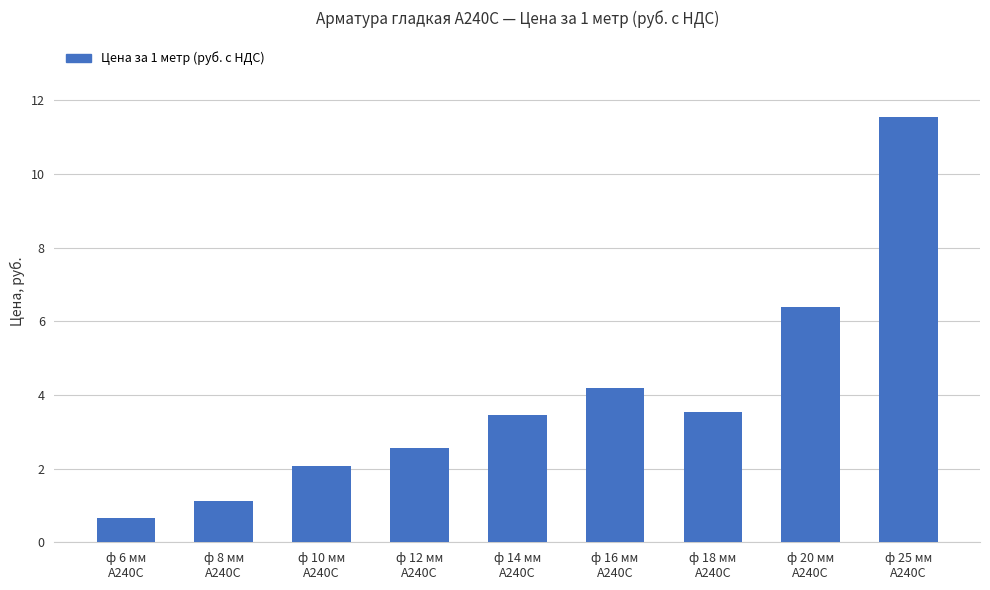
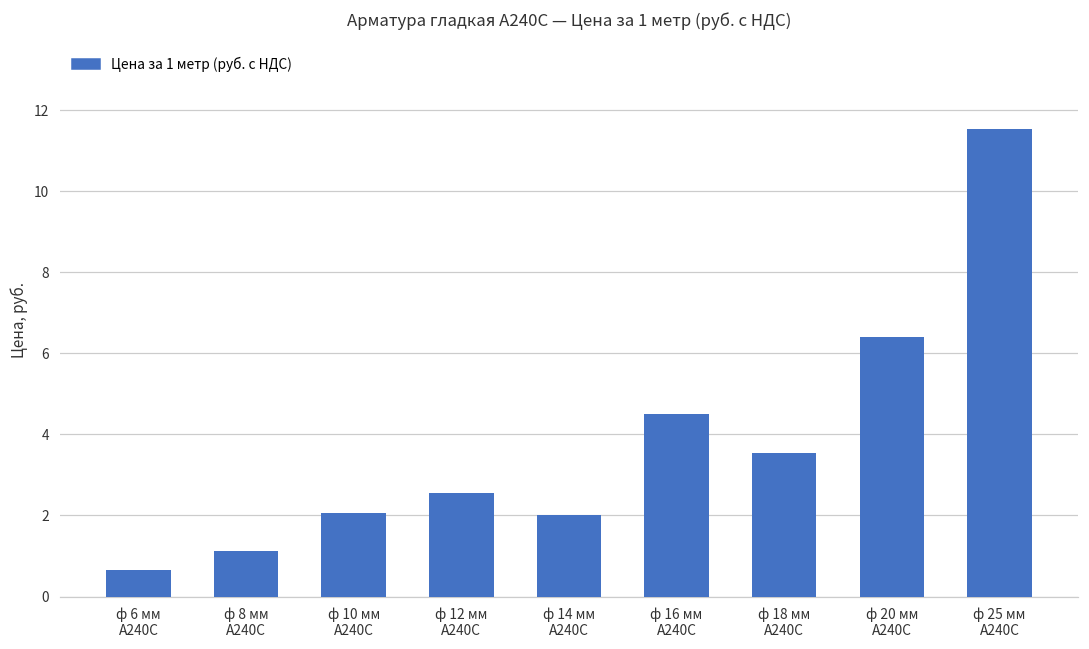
  {
    "ф 6 мм А240С": 0.7,
    "ф 8 мм А240С": 1.1,
    "ф 10 мм А240С": 2.1,
    "ф 12 мм А240С": 2.6,
-   "ф 14 мм А240С": 3.5,
-   "ф 16 мм А240С": 4.2,
+   "ф 14 мм А240С": 2.0,
+   "ф 16 мм А240С": 4.5,
    "ф 18 мм А240С": 3.6,
    "ф 20 мм А240С": 6.4,
    "ф 25 мм А240С": 11.6
  }
